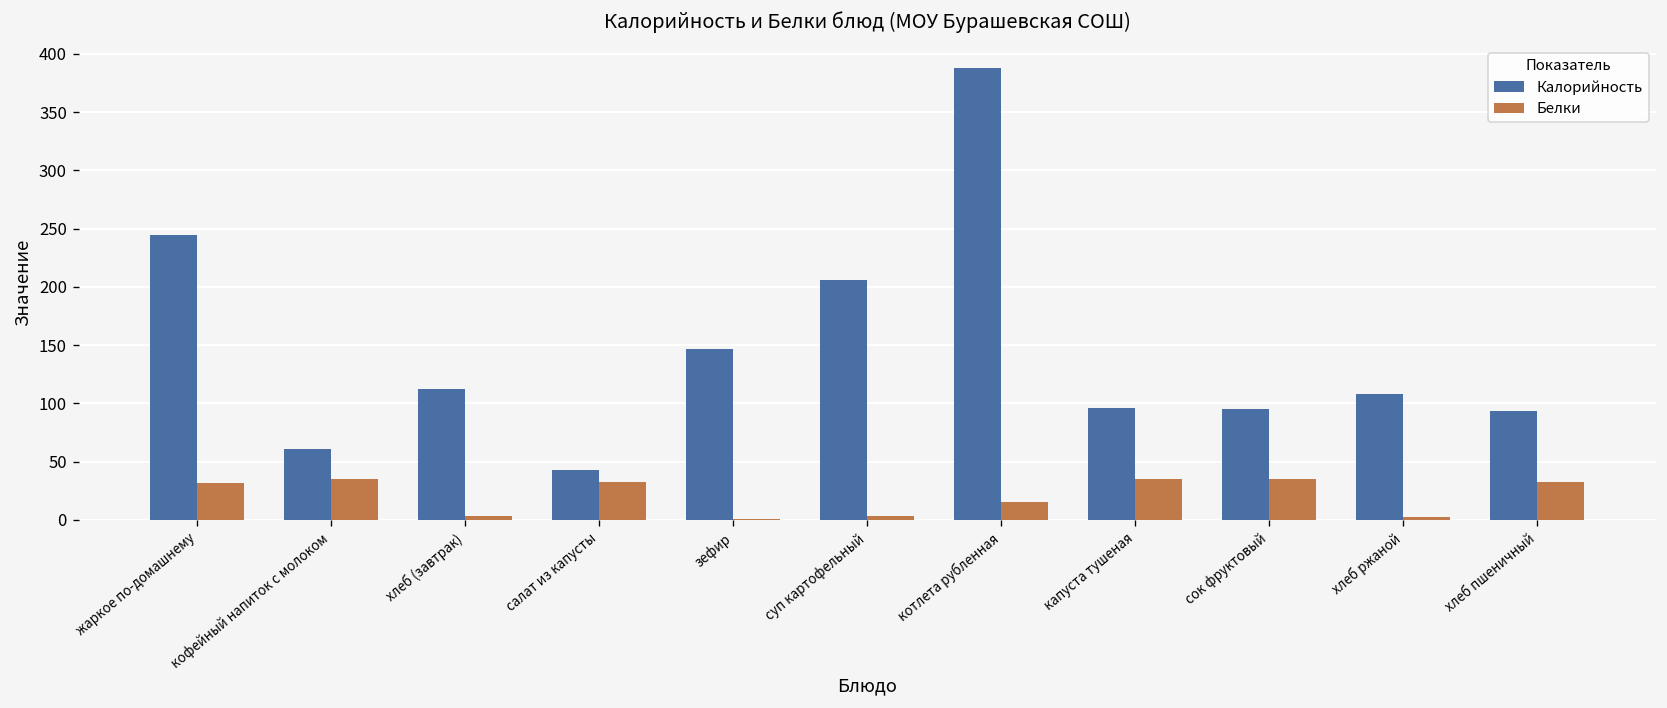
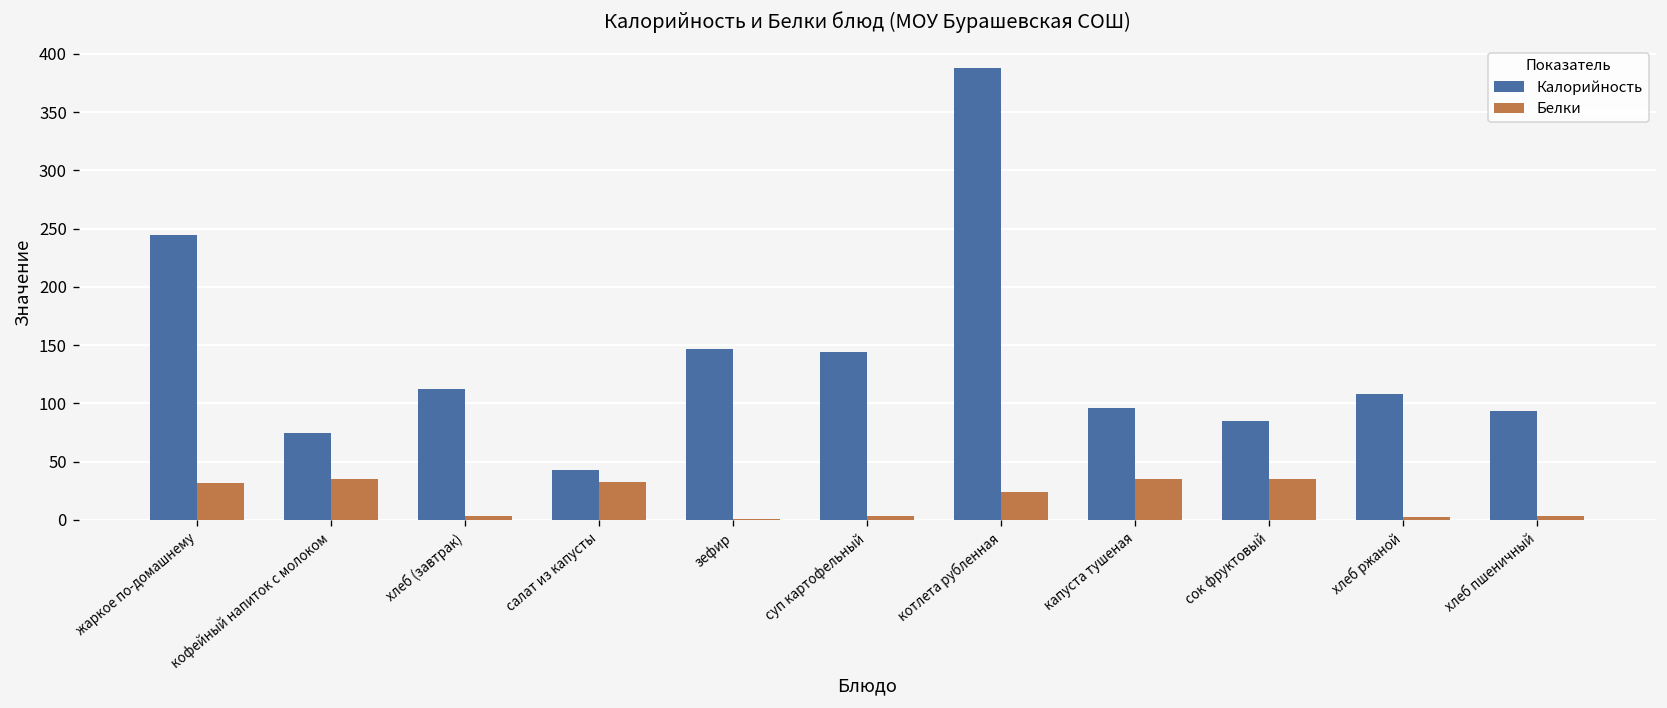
  {
    "Калорийность": {
      "жаркое по-домашнему": 240,
-     "кофейный напиток с молоком": 60,
+     "кофейный напиток с молоком": 70,
      "хлеб (завтрак)": 110,
      "салат из капусты": 40,
      "зефир": 150,
-     "суп картофельный": 210,
+     "суп картофельный": 140,
      "котлета рубленная": 390,
      "капуста тушеная": 100,
-     "сок фруктовый": 100,
+     "сок фруктовый": 80,
      "хлеб ржаной": 110,
      "хлеб пшеничный": 90
    },
    "Белки": {
      "жаркое по-домашнему": 30,
      "кофейный напиток с молоком": 30,
      "хлеб (завтрак)": 0,
      "салат из капусты": 30,
      "суп картофельный": 0,
-     "котлета рубленная": 15,
+     "котлета рубленная": 24,
      "капуста тушеная": 40,
      "сок фруктовый": 40,
-     "хлеб пшеничный": 30
+     "хлеб пшеничный": 0
    }
  }
